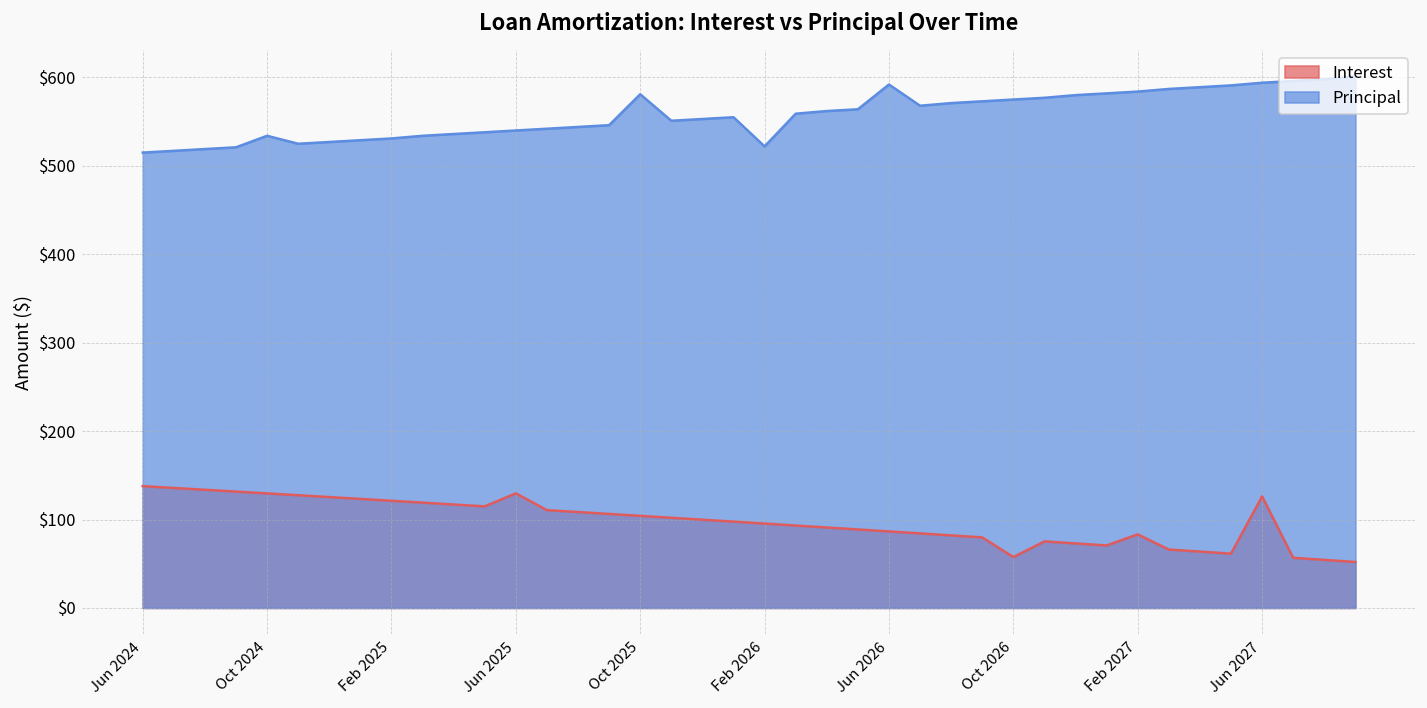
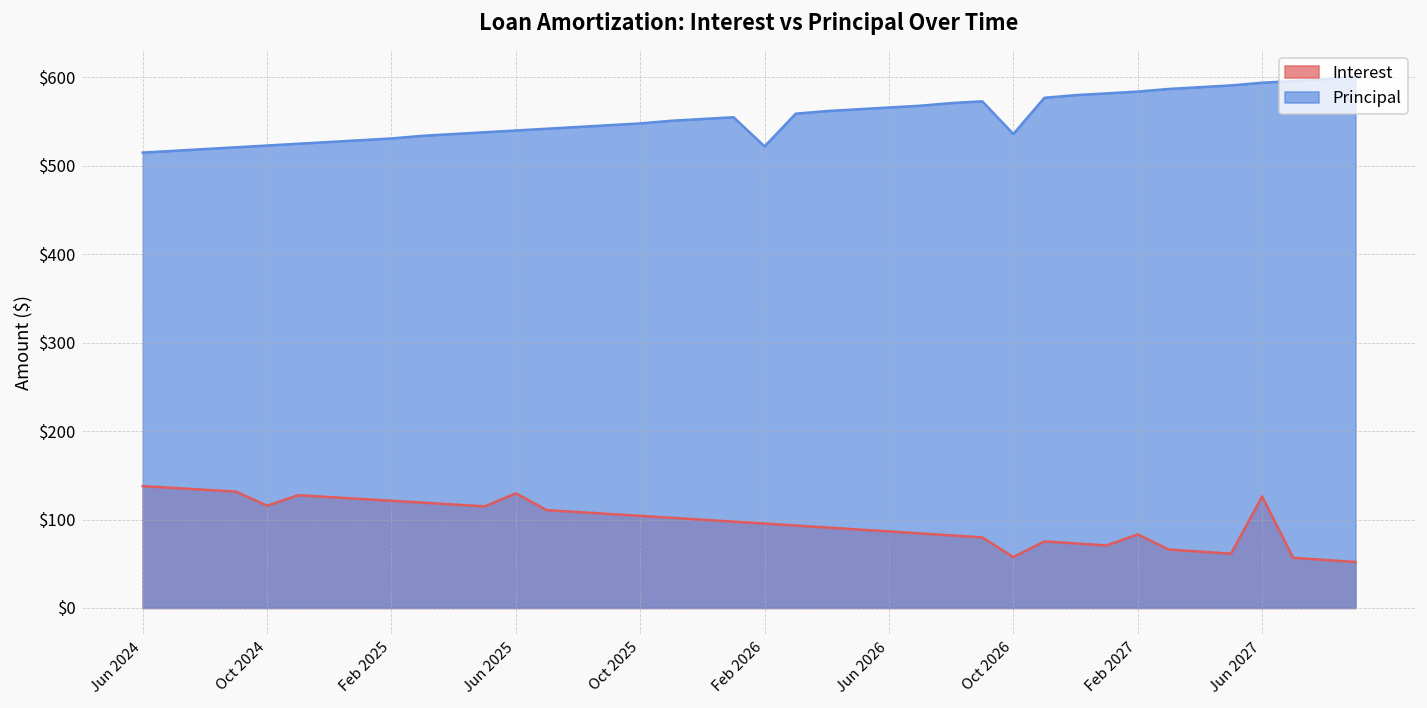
  {
    "Interest": {
      "Jun 2024": "$140",
-     "Oct 2024": "$130",
+     "Oct 2024": "$120",
      "Feb 2025": "$120",
      "Jun 2025": "$130",
      "Oct 2025": "$100",
      "Feb 2026": "$100",
      "Jun 2026": "$90",
      "Oct 2026": "$60",
      "Feb 2027": "$80",
      "Jun 2027": "$130"
    },
    "Principal": {
      "Jun 2024": "$520",
-     "Oct 2024": "$530",
+     "Oct 2024": "$520",
      "Feb 2025": "$530",
      "Jun 2025": "$540",
-     "Oct 2025": "$580",
+     "Oct 2025": "$550",
      "Feb 2026": "$520",
-     "Jun 2026": "$590",
-     "Oct 2026": "$580",
+     "Jun 2026": "$570",
+     "Oct 2026": "$540",
      "Feb 2027": "$580",
      "Jun 2027": "$590"
    }
  }
